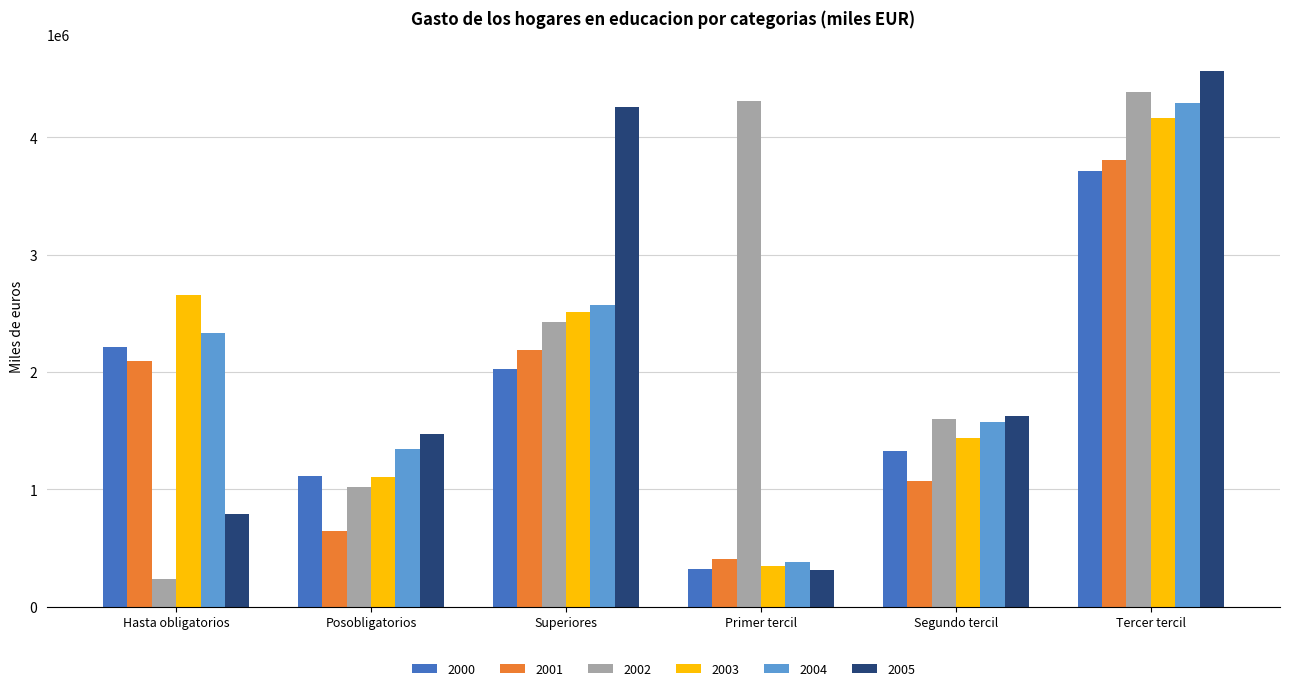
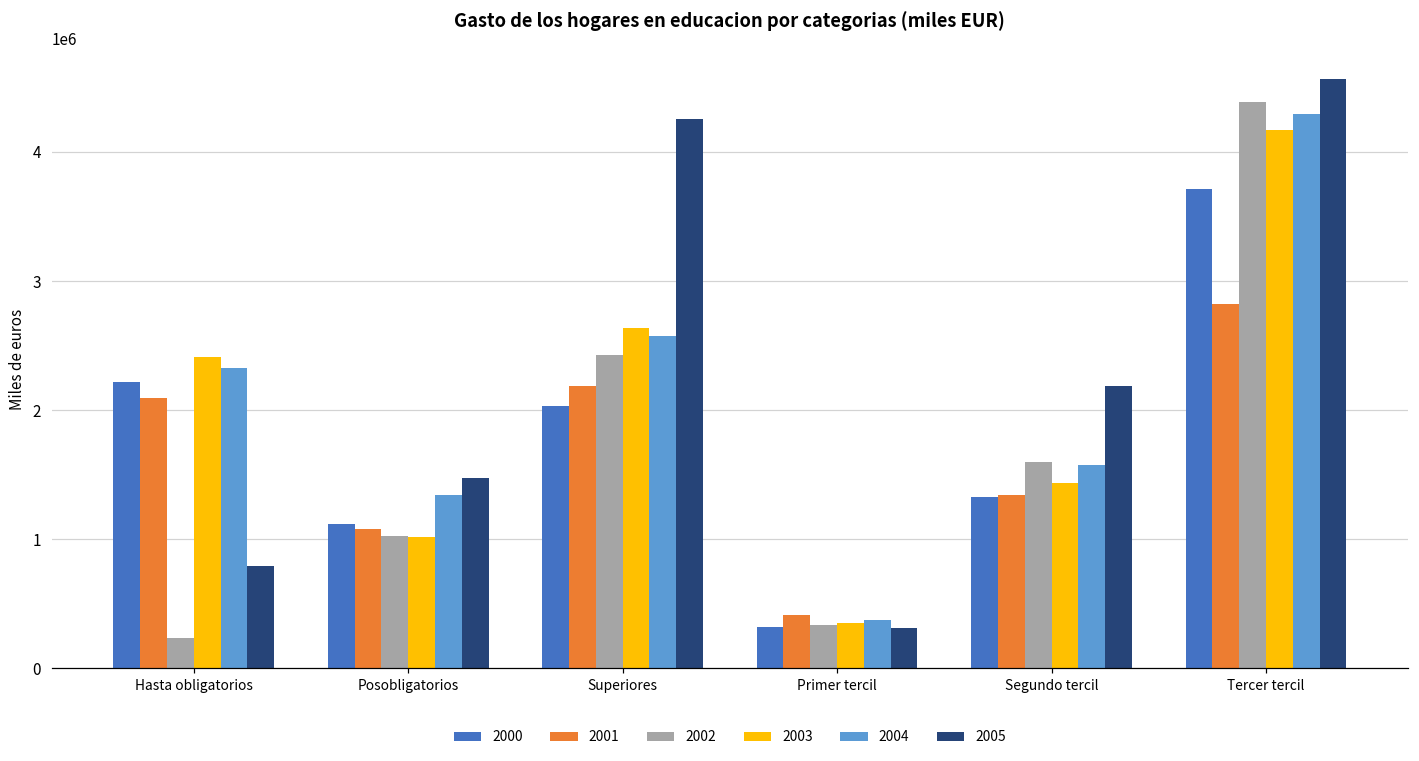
  {
    "2001": {
      "Hasta obligatorios": 2090000,
-     "Posobligatorios": 640000,
+     "Posobligatorios": 1080000,
      "Superiores": 2180000,
      "Primer tercil": 410000,
-     "Segundo tercil": 1070000,
-     "Tercer tercil": 3800000
+     "Segundo tercil": 1350000,
+     "Tercer tercil": 2820000
    },
    "2002": {
      "Hasta obligatorios": 240000,
      "Posobligatorios": 1020000,
      "Superiores": 2430000,
-     "Primer tercil": 4310000,
+     "Primer tercil": 340000,
      "Segundo tercil": 1600000,
      "Tercer tercil": 4380000
    },
    "2003": {
-     "Hasta obligatorios": 2660000,
-     "Posobligatorios": 1110000,
-     "Superiores": 2520000,
+     "Hasta obligatorios": 2420000,
+     "Posobligatorios": 1020000,
+     "Superiores": 2640000,
      "Primer tercil": 350000,
      "Segundo tercil": 1440000,
      "Tercer tercil": 4170000
    },
    "2005": {
      "Hasta obligatorios": 790000,
      "Posobligatorios": 1480000,
      "Superiores": 4260000,
      "Primer tercil": 320000,
-     "Segundo tercil": 1630000,
+     "Segundo tercil": 2190000,
      "Tercer tercil": 4560000
    }
  }
